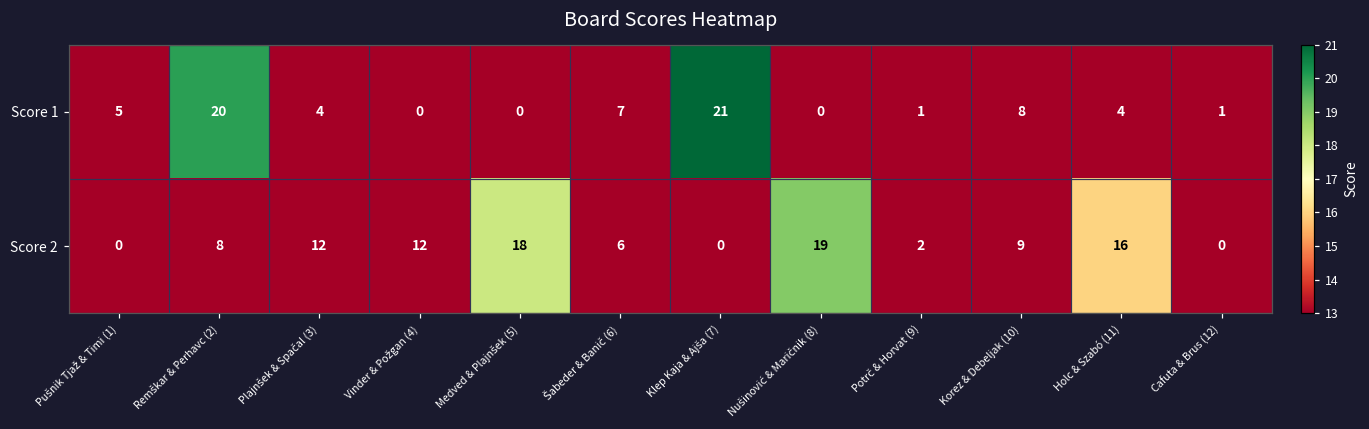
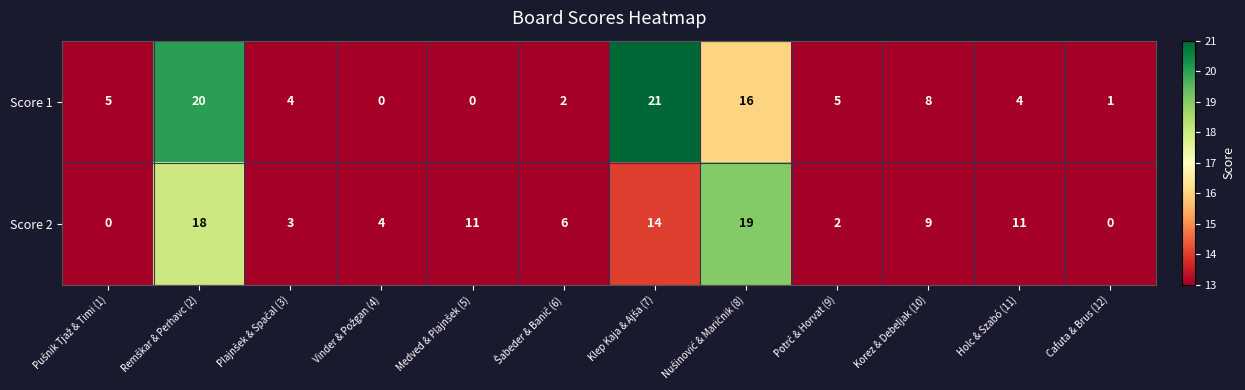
  {
    "Score 1": {
      "Pušnik Tjaž & Timi (1)": 5,
      "Remškar & Perhavc (2)": 20,
      "Plajnšek & Spačal (3)": 4,
      "Vinder & Požgan (4)": 0,
      "Medved & Plajnšek (5)": 0,
-     "Šabeder & Banič (6)": 7,
+     "Šabeder & Banič (6)": 2,
      "Klep Kaja & Ajša (7)": 21,
-     "Nušinović & Maričnik (8)": 0,
-     "Potrč & Horvat (9)": 1,
+     "Nušinović & Maričnik (8)": 16,
+     "Potrč & Horvat (9)": 5,
      "Korez & Debeljak (10)": 8,
      "Holc & Szabó (11)": 4,
      "Cafuta & Brus (12)": 1
    },
    "Score 2": {
      "Pušnik Tjaž & Timi (1)": 0,
-     "Remškar & Perhavc (2)": 8,
-     "Plajnšek & Spačal (3)": 12,
-     "Vinder & Požgan (4)": 12,
-     "Medved & Plajnšek (5)": 18,
+     "Remškar & Perhavc (2)": 18,
+     "Plajnšek & Spačal (3)": 3,
+     "Vinder & Požgan (4)": 4,
+     "Medved & Plajnšek (5)": 11,
      "Šabeder & Banič (6)": 6,
-     "Klep Kaja & Ajša (7)": 0,
+     "Klep Kaja & Ajša (7)": 14,
      "Nušinović & Maričnik (8)": 19,
      "Potrč & Horvat (9)": 2,
      "Korez & Debeljak (10)": 9,
-     "Holc & Szabó (11)": 16,
+     "Holc & Szabó (11)": 11,
      "Cafuta & Brus (12)": 0
    }
  }
